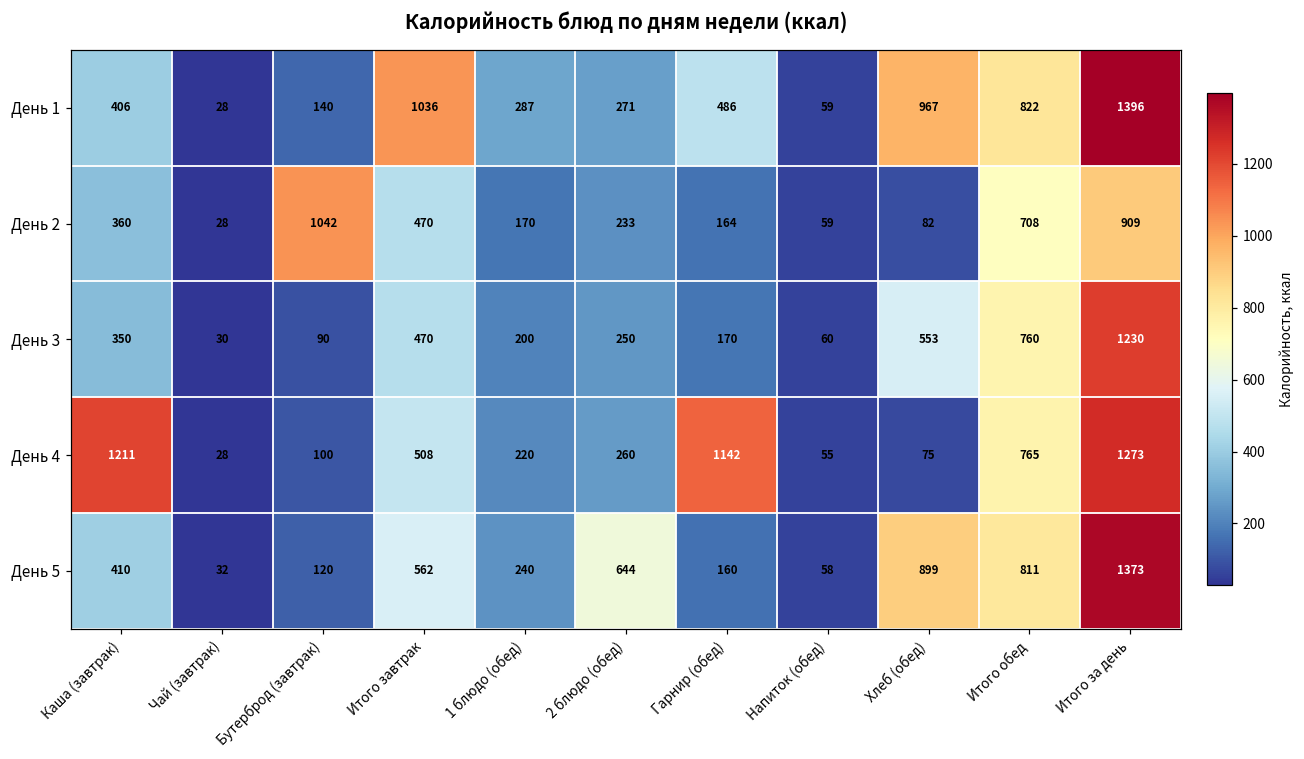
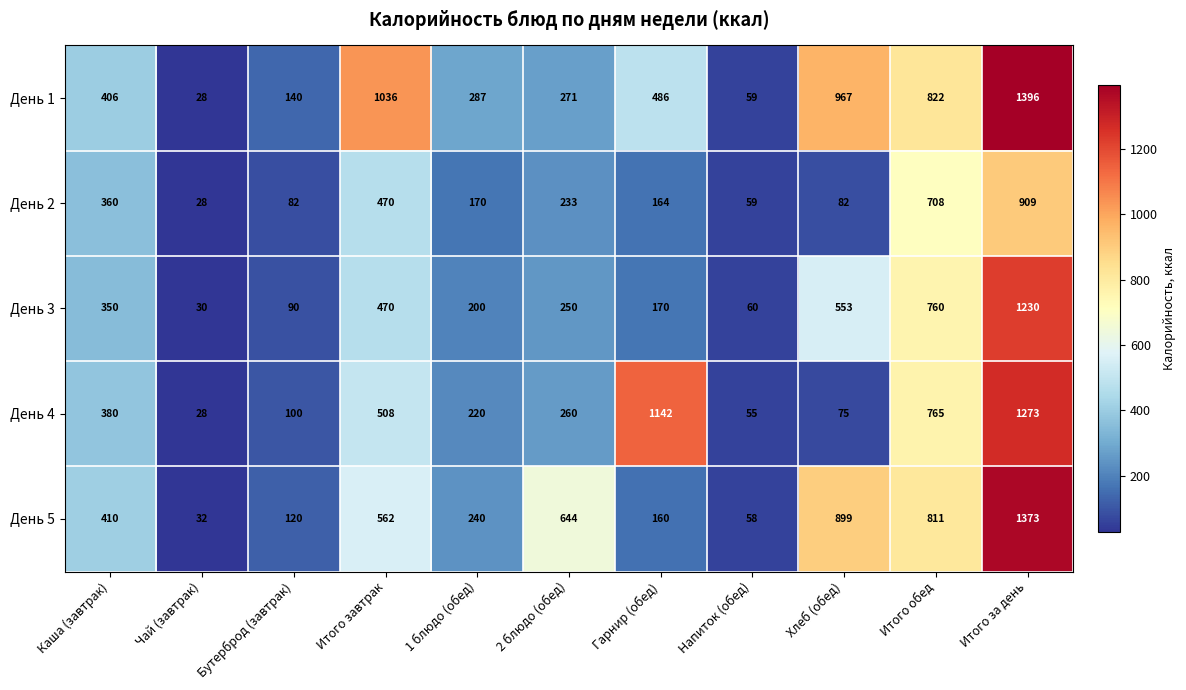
  {
    "День 1": {
      "Каша (завтрак)": 406,
      "Чай (завтрак)": 28,
      "Бутерброд (завтрак)": 140,
      "Итого завтрак": 1036,
      "1 блюдо (обед)": 287,
      "2 блюдо (обед)": 271,
      "Гарнир (обед)": 486,
      "Напиток (обед)": 59,
      "Хлеб (обед)": 967,
      "Итого обед": 822,
      "Итого за день": 1396
    },
    "День 2": {
      "Каша (завтрак)": 360,
      "Чай (завтрак)": 28,
-     "Бутерброд (завтрак)": 1042,
+     "Бутерброд (завтрак)": 82,
      "Итого завтрак": 470,
      "1 блюдо (обед)": 170,
      "2 блюдо (обед)": 233,
      "Гарнир (обед)": 164,
      "Напиток (обед)": 59,
      "Хлеб (обед)": 82,
      "Итого обед": 708,
      "Итого за день": 909
    },
    "День 3": {
      "Каша (завтрак)": 350,
      "Чай (завтрак)": 30,
      "Бутерброд (завтрак)": 90,
      "Итого завтрак": 470,
      "1 блюдо (обед)": 200,
      "2 блюдо (обед)": 250,
      "Гарнир (обед)": 170,
      "Напиток (обед)": 60,
      "Хлеб (обед)": 553,
      "Итого обед": 760,
      "Итого за день": 1230
    },
    "День 4": {
-     "Каша (завтрак)": 1211,
+     "Каша (завтрак)": 380,
      "Чай (завтрак)": 28,
      "Бутерброд (завтрак)": 100,
      "Итого завтрак": 508,
      "1 блюдо (обед)": 220,
      "2 блюдо (обед)": 260,
      "Гарнир (обед)": 1142,
      "Напиток (обед)": 55,
      "Хлеб (обед)": 75,
      "Итого обед": 765,
      "Итого за день": 1273
    },
    "День 5": {
      "Каша (завтрак)": 410,
      "Чай (завтрак)": 32,
      "Бутерброд (завтрак)": 120,
      "Итого завтрак": 562,
      "1 блюдо (обед)": 240,
      "2 блюдо (обед)": 644,
      "Гарнир (обед)": 160,
      "Напиток (обед)": 58,
      "Хлеб (обед)": 899,
      "Итого обед": 811,
      "Итого за день": 1373
    }
  }
